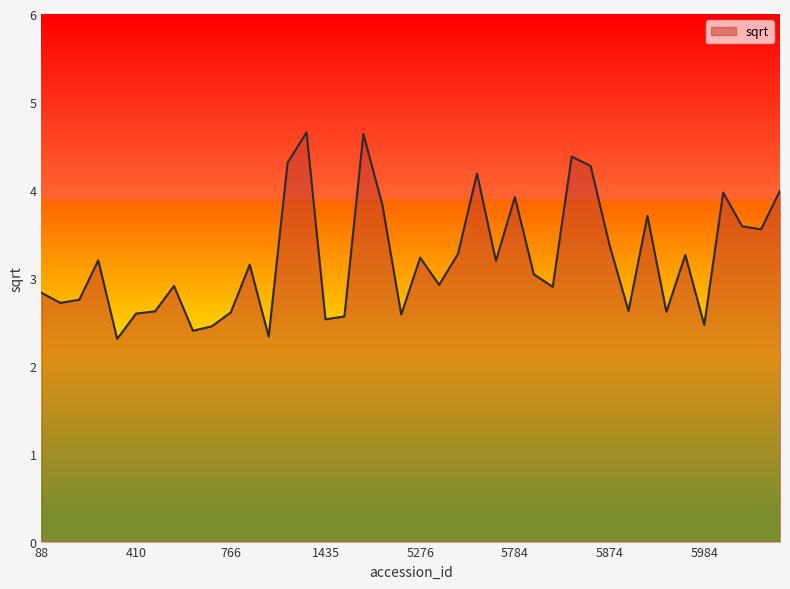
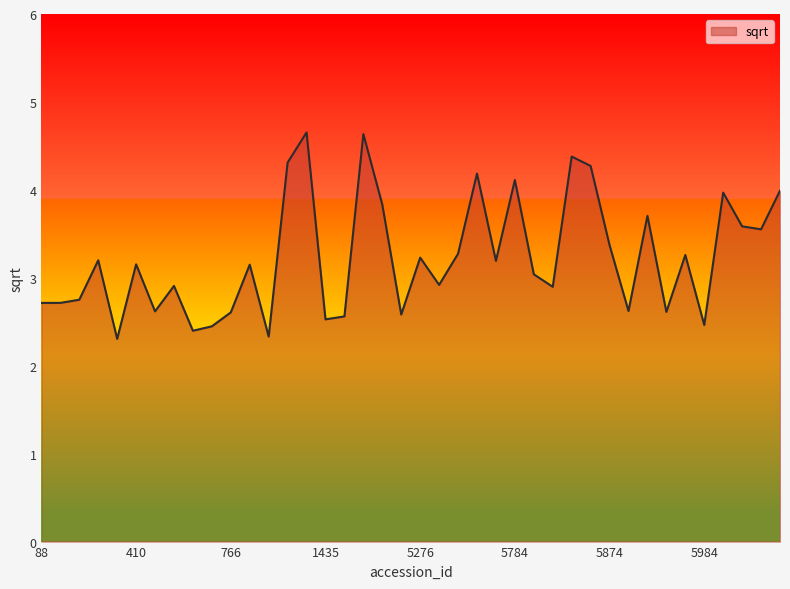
  {
-   "88": 2.8,
-   "410": 2.6,
+   "88": 2.7,
+   "410": 3.2,
    "766": 2.6,
    "1435": 2.5,
    "5276": 3.2,
-   "5784": 3.9,
+   "5784": 4.1,
    "5874": 3.4,
    "5984": 2.5
  }
